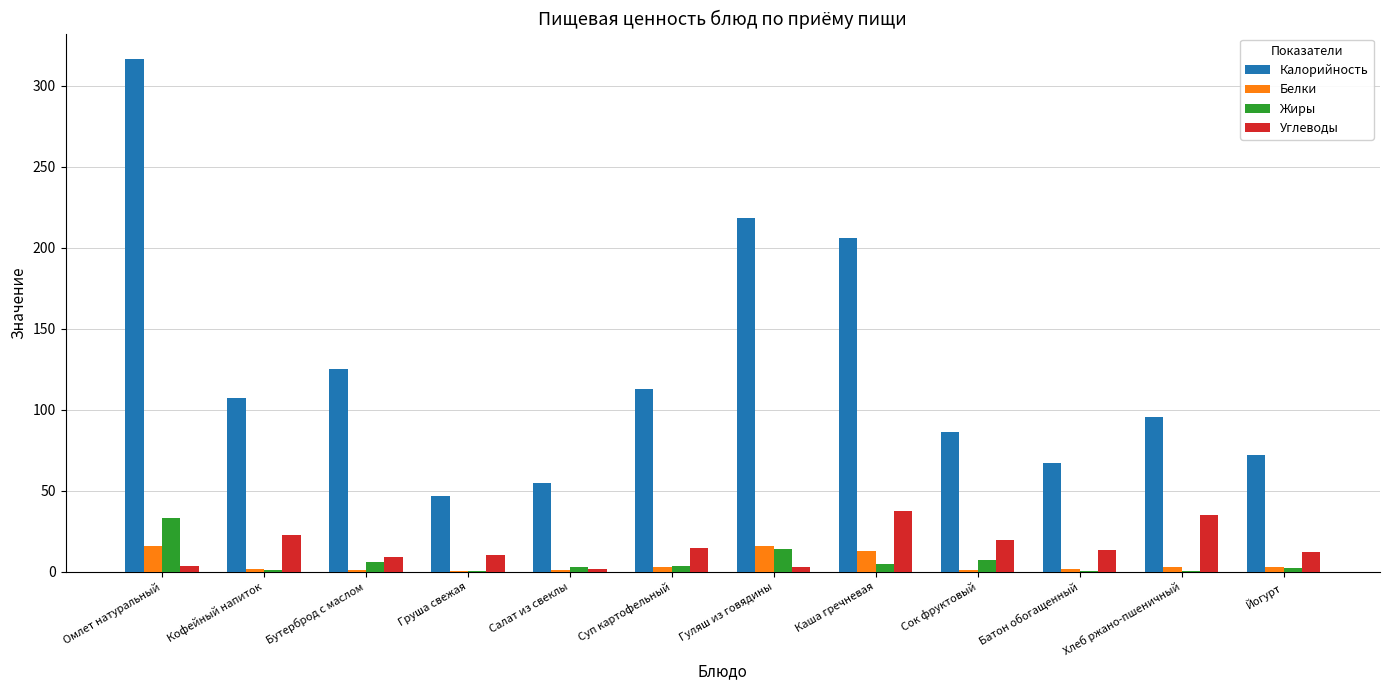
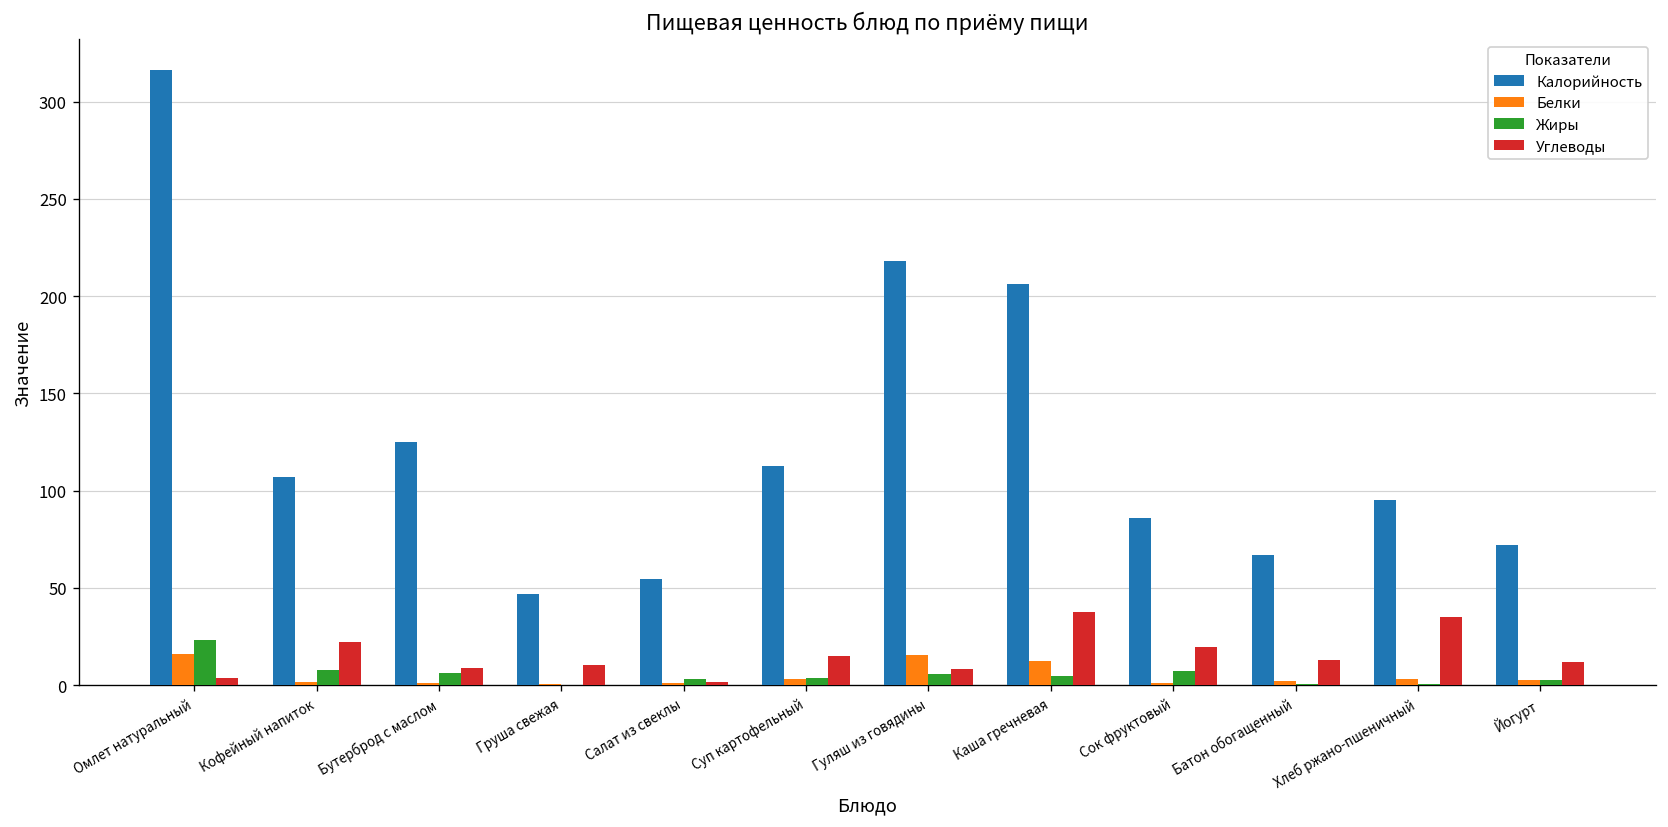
  {
    "Калорийность": {
      "Омлет натуральный": 316,
      "Кофейный напиток": 107,
      "Бутерброд с маслом": 125,
      "Груша свежая": 47,
      "Салат из свеклы": 55,
      "Суп картофельный": 113,
      "Гуляш из говядины": 218,
      "Каша гречневая": 206,
      "Сок фруктовый": 86,
      "Батон обогащенный": 67,
      "Хлеб ржано-пшеничный": 95,
      "Йогурт": 72
    },
    "Белки": {
      "Омлет натуральный": 16,
      "Суп картофельный": 3,
      "Гуляш из говядины": 16,
      "Каша гречневая": 13,
      "Батон обогащенный": 2,
      "Хлеб ржано-пшеничный": 3,
      "Йогурт": 3
    },
    "Жиры": {
-     "Омлет натуральный": 33,
-     "Кофейный напиток": 1,
+     "Омлет натуральный": 23,
+     "Кофейный напиток": 8,
      "Бутерброд с маслом": 6,
      "Салат из свеклы": 3,
      "Суп картофельный": 4,
-     "Гуляш из говядины": 14,
+     "Гуляш из говядины": 6,
      "Каша гречневая": 5,
      "Сок фруктовый": 7,
      "Йогурт": 3
    },
    "Углеводы": {
      "Омлет натуральный": 4,
      "Кофейный напиток": 22,
      "Бутерброд с маслом": 9,
      "Груша свежая": 10,
      "Салат из свеклы": 2,
      "Суп картофельный": 15,
-     "Гуляш из говядины": 3,
+     "Гуляш из говядины": 8,
      "Каша гречневая": 38,
      "Сок фруктовый": 20,
      "Батон обогащенный": 13,
      "Хлеб ржано-пшеничный": 35,
      "Йогурт": 12
    }
  }
